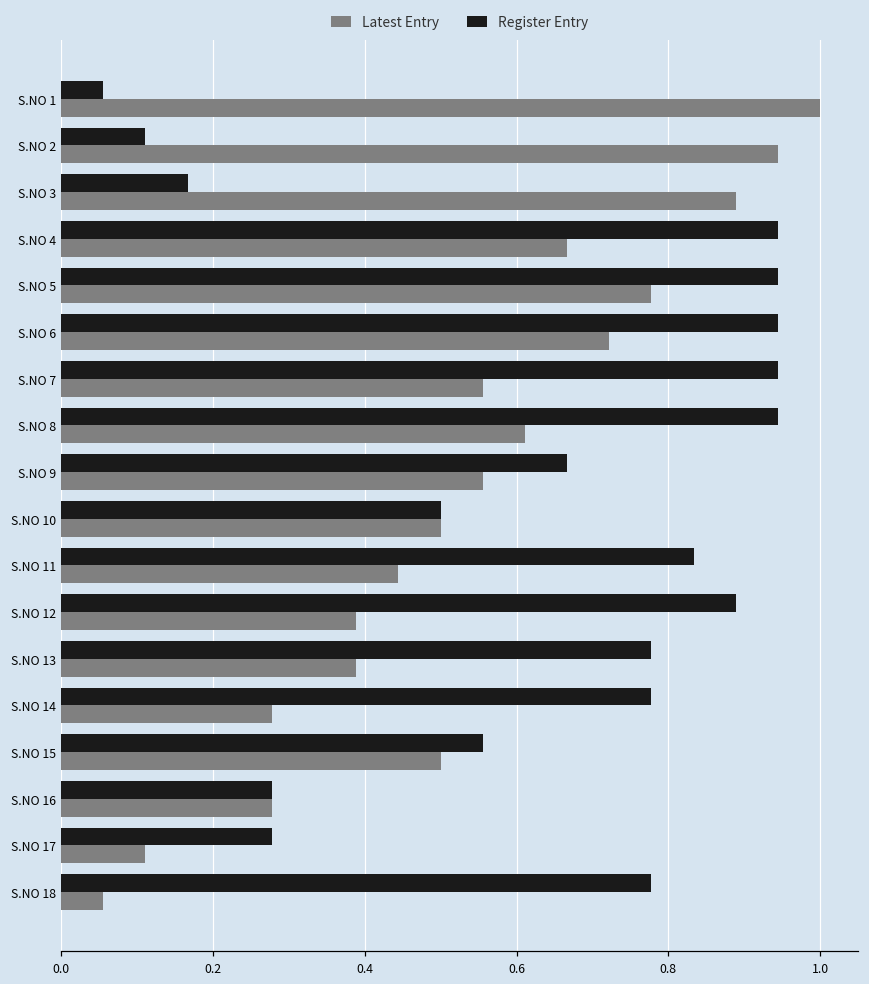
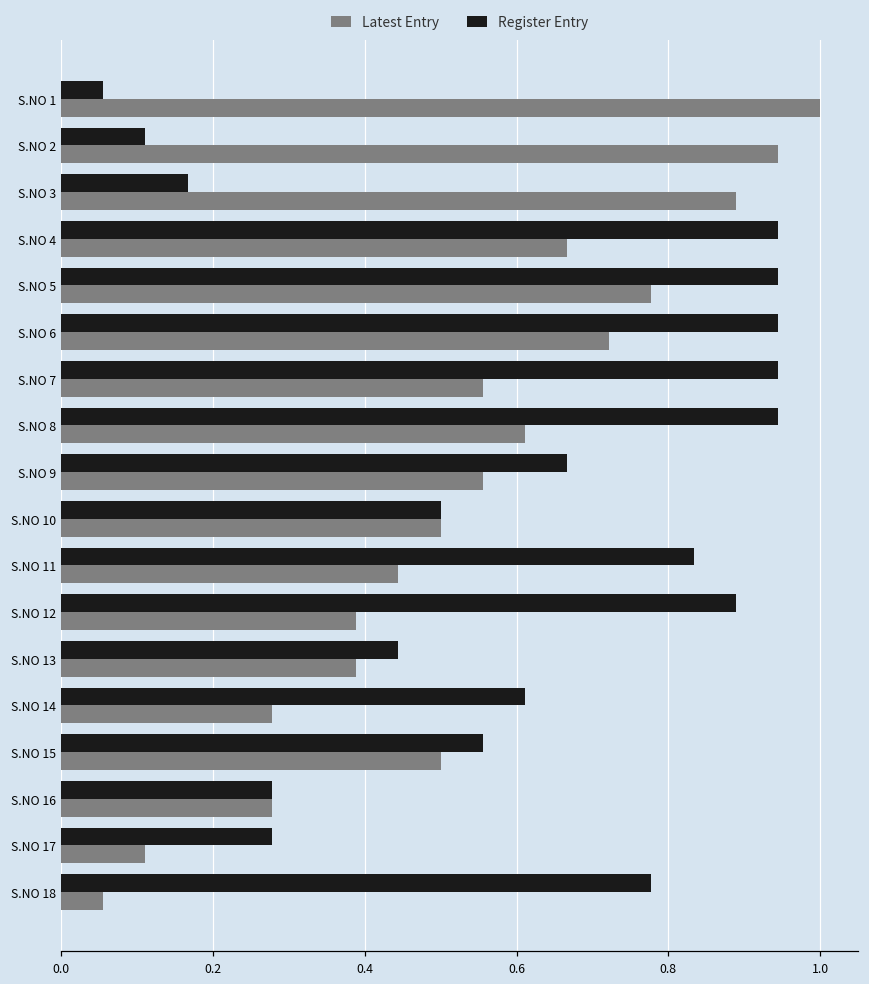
  {
    "Latest Entry": {
      "S.NO 1": 1.00,
      "S.NO 2": 0.94,
      "S.NO 3": 0.89,
      "S.NO 4": 0.67,
      "S.NO 5": 0.78,
      "S.NO 6": 0.72,
      "S.NO 7": 0.56,
      "S.NO 8": 0.61,
      "S.NO 9": 0.56,
      "S.NO 10": 0.50,
      "S.NO 11": 0.44,
      "S.NO 12": 0.39,
      "S.NO 13": 0.39,
      "S.NO 14": 0.28,
      "S.NO 15": 0.50,
      "S.NO 16": 0.28,
      "S.NO 17": 0.11,
      "S.NO 18": 0.06
    },
    "Register Entry": {
      "S.NO 1": 0.06,
      "S.NO 2": 0.11,
      "S.NO 3": 0.17,
      "S.NO 4": 0.94,
      "S.NO 5": 0.94,
      "S.NO 6": 0.94,
      "S.NO 7": 0.94,
      "S.NO 8": 0.94,
      "S.NO 9": 0.67,
      "S.NO 10": 0.50,
      "S.NO 11": 0.83,
      "S.NO 12": 0.89,
-     "S.NO 13": 0.78,
-     "S.NO 14": 0.78,
+     "S.NO 13": 0.44,
+     "S.NO 14": 0.61,
      "S.NO 15": 0.56,
      "S.NO 16": 0.28,
      "S.NO 17": 0.28,
      "S.NO 18": 0.78
    }
  }
